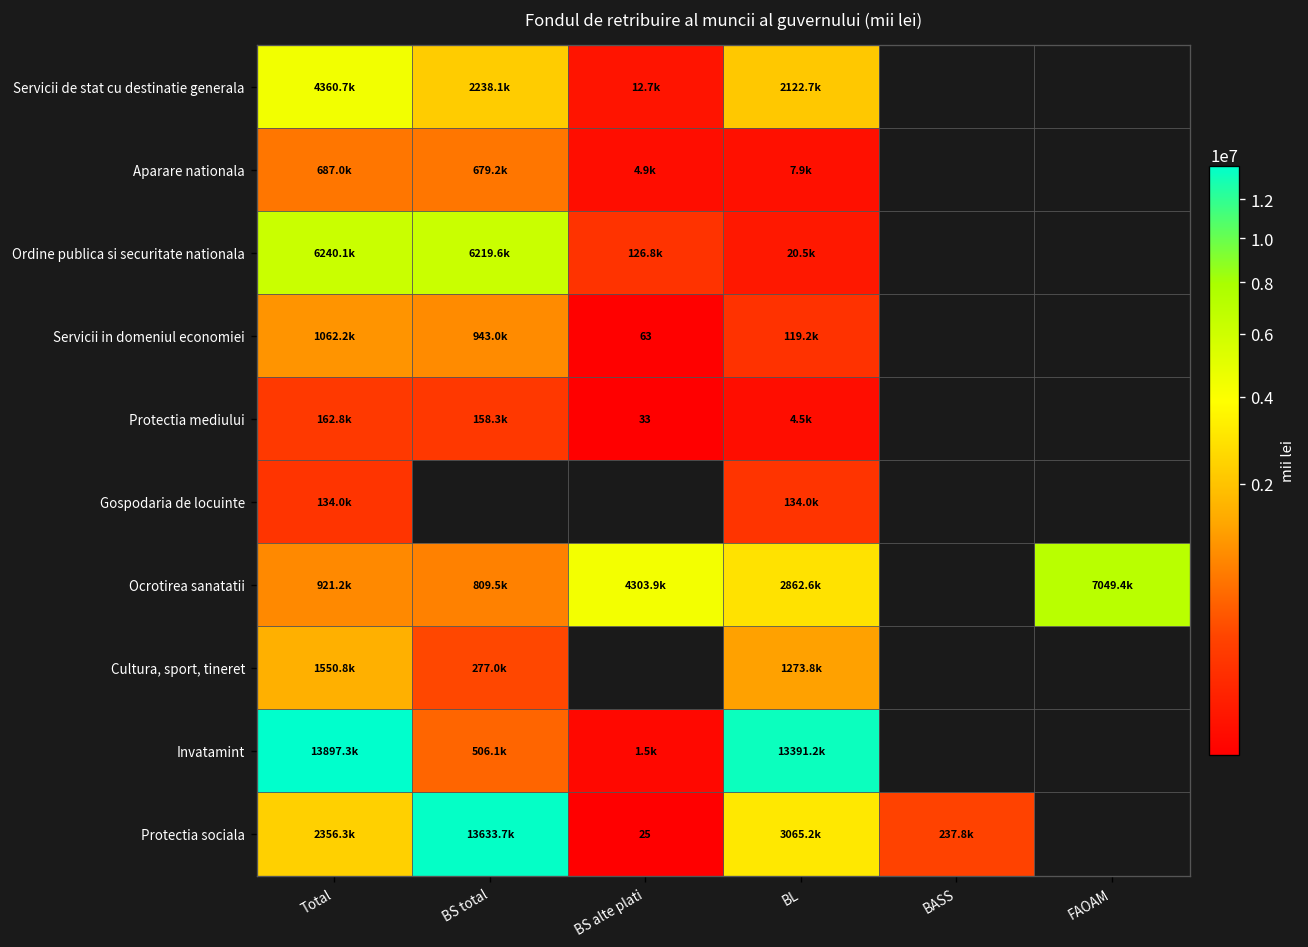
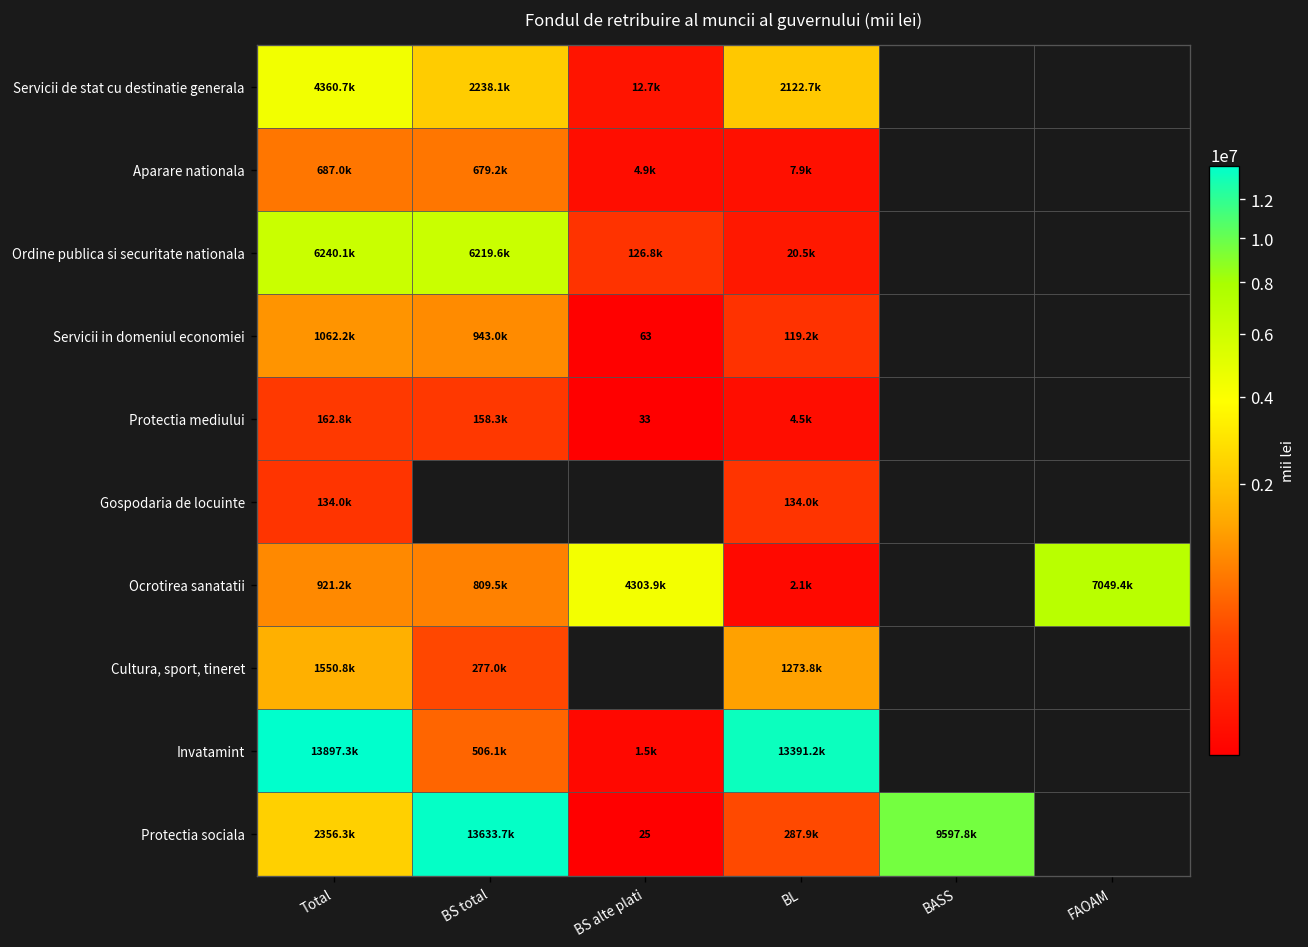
  {
    "Servicii de stat cu destinatie generala": {
      "Total": "4360.7k",
      "BS total": "2238.1k",
      "BS alte plati": "12.7k",
      "BL": "2122.7k"
    },
    "Aparare nationala": {
      "Total": "687.0k",
      "BS total": "679.2k",
      "BS alte plati": "4.9k",
      "BL": "7.9k"
    },
    "Ordine publica si securitate nationala": {
      "Total": "6240.1k",
      "BS total": "6219.6k",
      "BS alte plati": "126.8k",
      "BL": "20.5k"
    },
    "Servicii in domeniul economiei": {
      "Total": "1062.2k",
      "BS total": "943.0k",
      "BS alte plati": "63",
      "BL": "119.2k"
    },
    "Protectia mediului": {
      "Total": "162.8k",
      "BS total": "158.3k",
      "BS alte plati": "33",
      "BL": "4.5k"
    },
    "Gospodaria de locuinte": {
      "Total": "134.0k",
      "BL": "134.0k"
    },
    "Ocrotirea sanatatii": {
      "Total": "921.2k",
      "BS total": "809.5k",
      "BS alte plati": "4303.9k",
-     "BL": "2862.6k",
+     "BL": "2.1k",
      "FAOAM": "7049.4k"
    },
    "Cultura, sport, tineret": {
      "Total": "1550.8k",
      "BS total": "277.0k",
      "BL": "1273.8k"
    },
    "Invatamint": {
      "Total": "13897.3k",
      "BS total": "506.1k",
      "BS alte plati": "1.5k",
      "BL": "13391.2k"
    },
    "Protectia sociala": {
      "Total": "2356.3k",
      "BS total": "13633.7k",
      "BS alte plati": "25",
-     "BL": "3065.2k",
-     "BASS": "237.8k"
+     "BL": "287.9k",
+     "BASS": "9597.8k"
    }
  }
